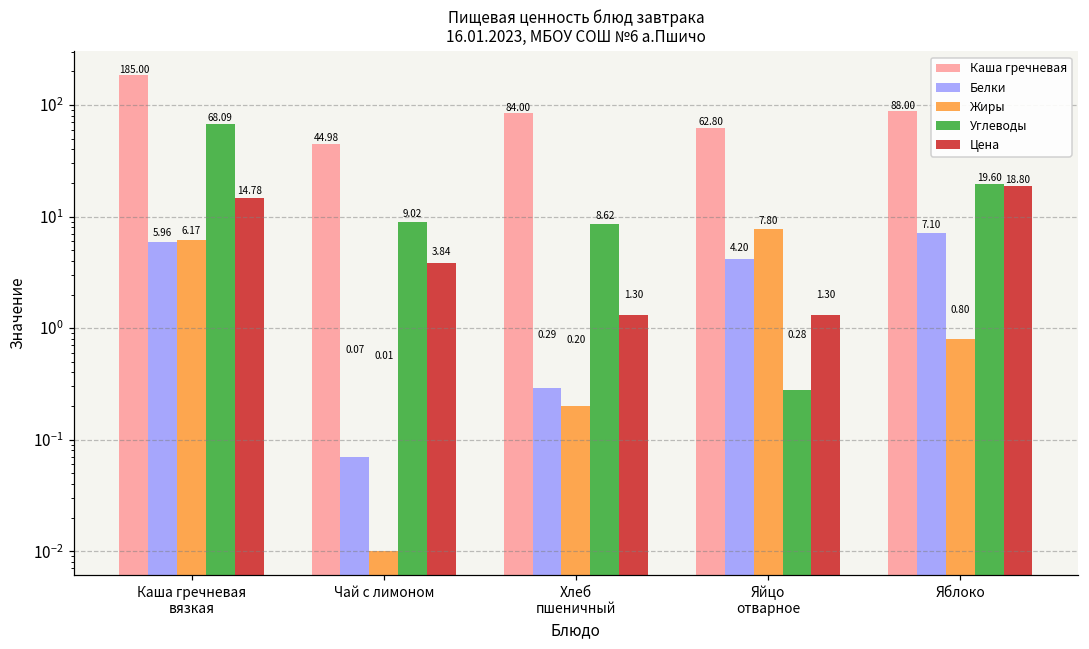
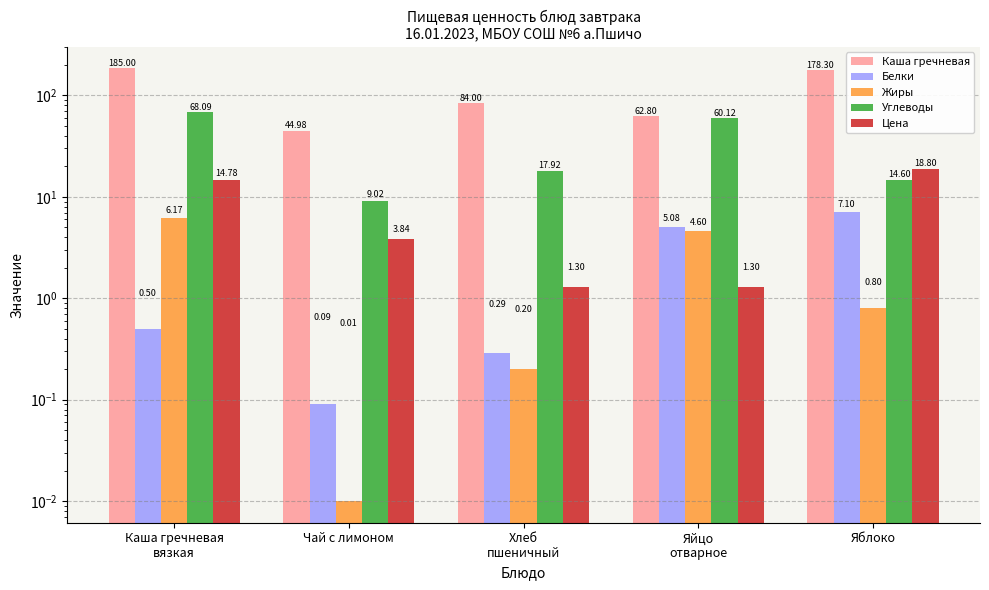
  {
    "Каша гречневая": {
      "Каша гречневая вязкая": 185.00,
      "Чай с лимоном": 44.98,
      "Хлеб пшеничный": 84.00,
      "Яйцо отварное": 62.80,
-     "Яблоко": 88.00
+     "Яблоко": 178.30
    },
    "Белки": {
-     "Каша гречневая вязкая": 5.96,
-     "Чай с лимоном": 0.07,
-     "Яйцо отварное": 4.20,
+     "Каша гречневая вязкая": 0.50,
+     "Чай с лимоном": 0.09,
+     "Яйцо отварное": 5.08,
      "Яблоко": 7.10
    },
    "Жиры": {
      "Каша гречневая вязкая": 6.17,
-     "Яйцо отварное": 7.80,
+     "Яйцо отварное": 4.60,
      "Яблоко": 0.80
    },
    "Углеводы": {
      "Каша гречневая вязкая": 68.09,
      "Чай с лимоном": 9.02,
-     "Хлеб пшеничный": 8.62,
-     "Яйцо отварное": 0.28,
-     "Яблоко": 19.60
+     "Хлеб пшеничный": 17.92,
+     "Яйцо отварное": 60.12,
+     "Яблоко": 14.60
    },
    "Цена": {
      "Каша гречневая вязкая": 14.78,
      "Чай с лимоном": 3.84,
      "Хлеб пшеничный": 1.30,
      "Яйцо отварное": 1.30,
      "Яблоко": 18.80
    }
  }
